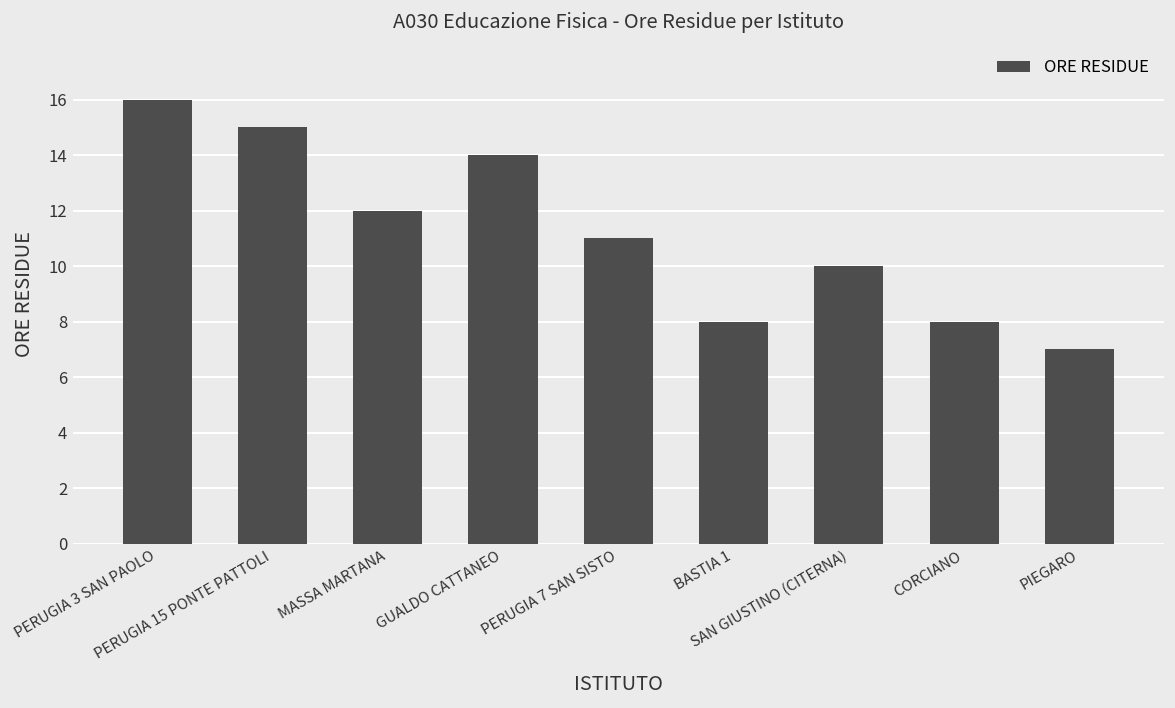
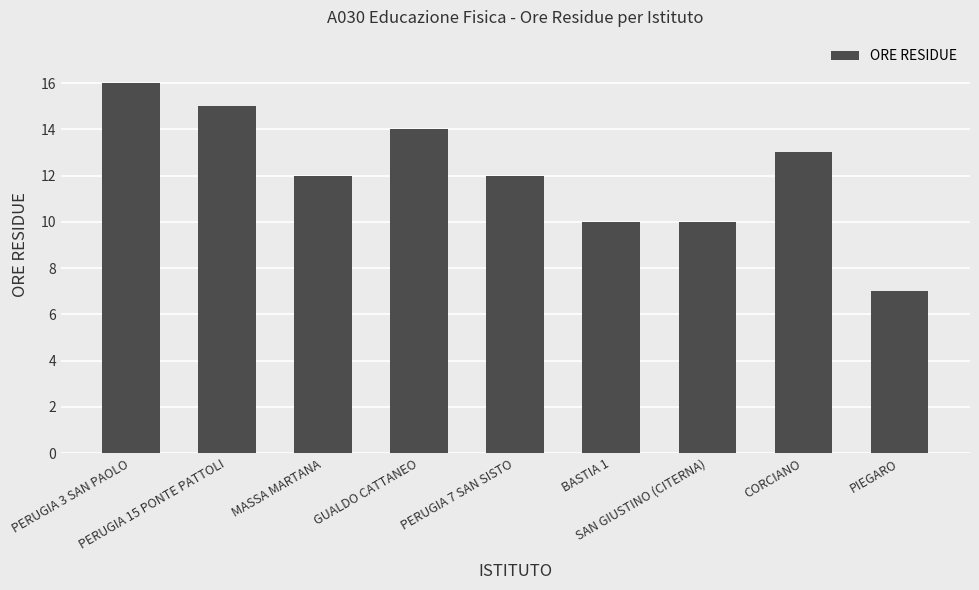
  {
    "PERUGIA 3 SAN PAOLO": 16,
    "PERUGIA 15 PONTE PATTOLI": 15,
    "MASSA MARTANA": 12,
    "GUALDO CATTANEO": 14,
-   "PERUGIA 7 SAN SISTO": 11,
-   "BASTIA 1": 8,
+   "PERUGIA 7 SAN SISTO": 12,
+   "BASTIA 1": 10,
    "SAN GIUSTINO (CITERNA)": 10,
-   "CORCIANO": 8,
+   "CORCIANO": 13,
    "PIEGARO": 7
  }
